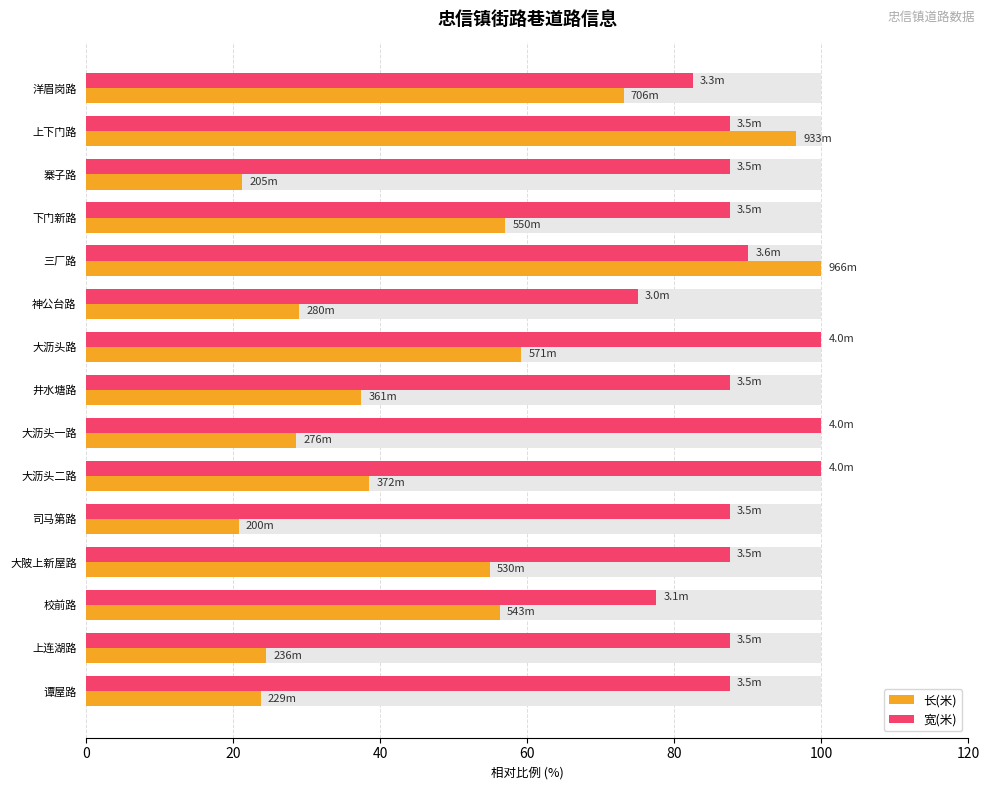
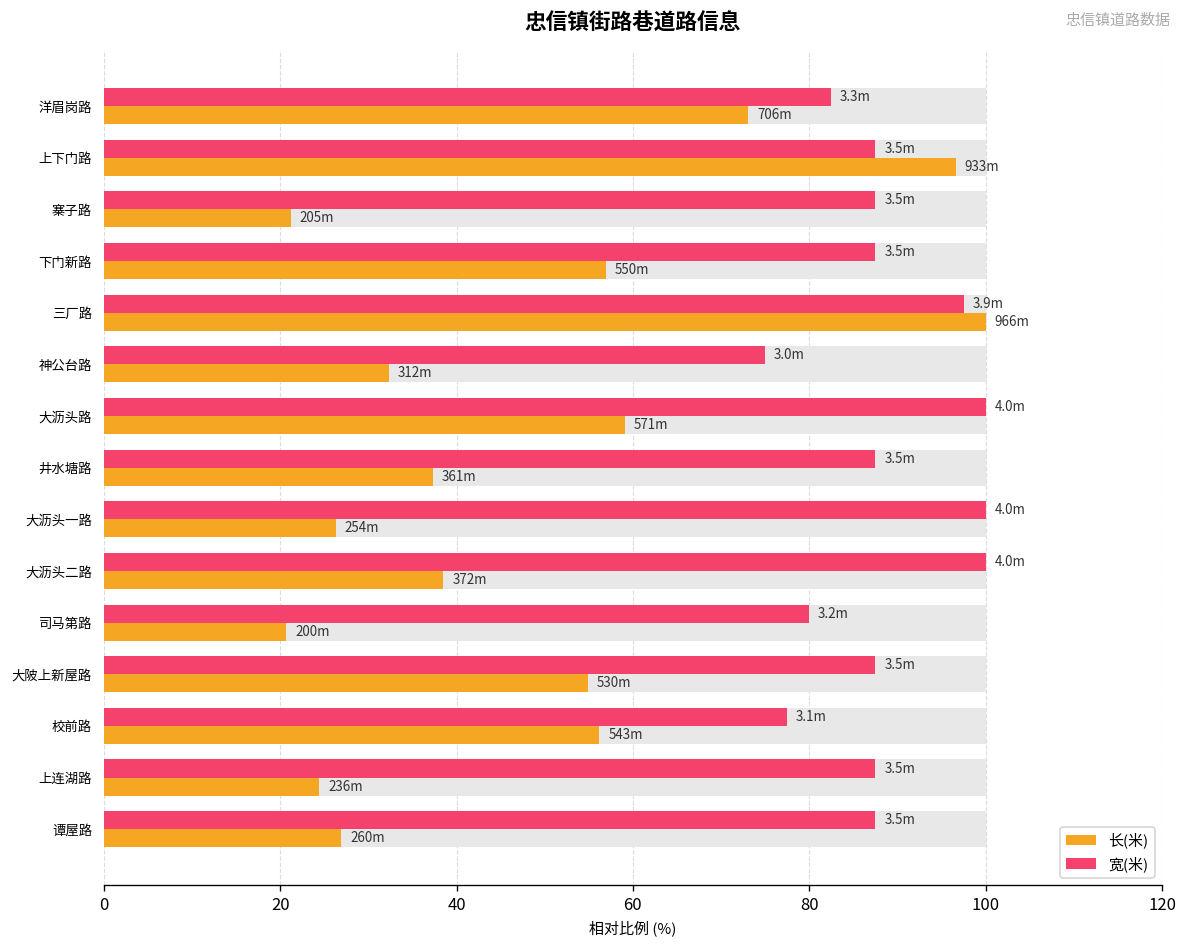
  {
    "长(米)": {
-     "神公台路": "280m",
-     "大沥头一路": "276m",
-     "谭屋路": "229m"
+     "神公台路": "312m",
+     "大沥头一路": "254m",
+     "谭屋路": "260m"
    },
    "宽(米)": {
-     "三厂路": "3.6m",
-     "司马第路": "3.5m"
+     "三厂路": "3.9m",
+     "司马第路": "3.2m"
    }
  }
